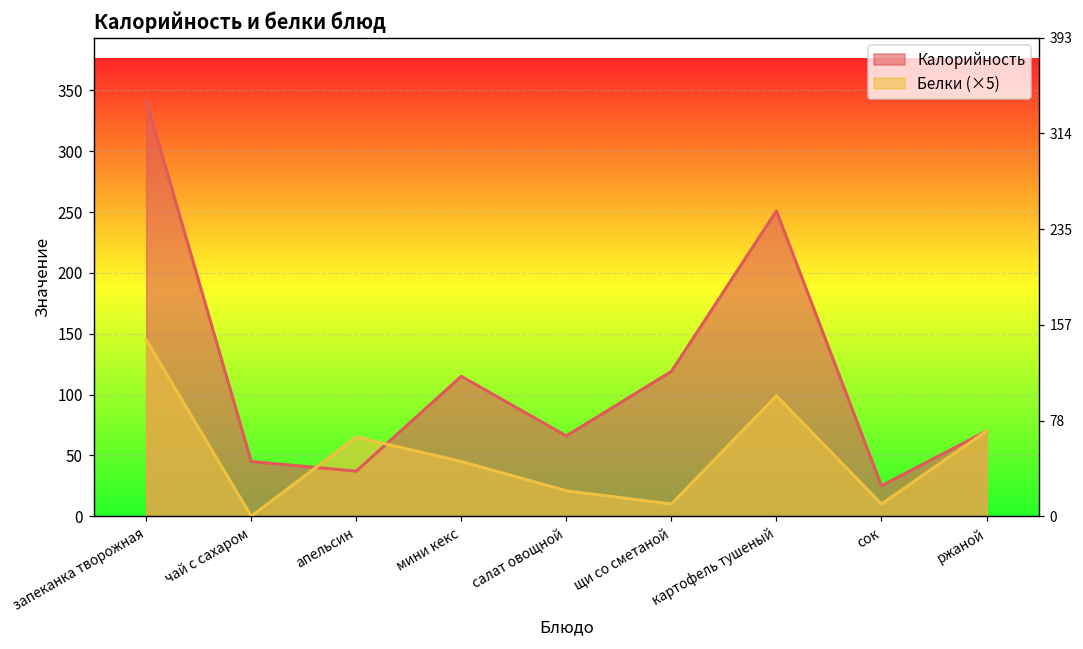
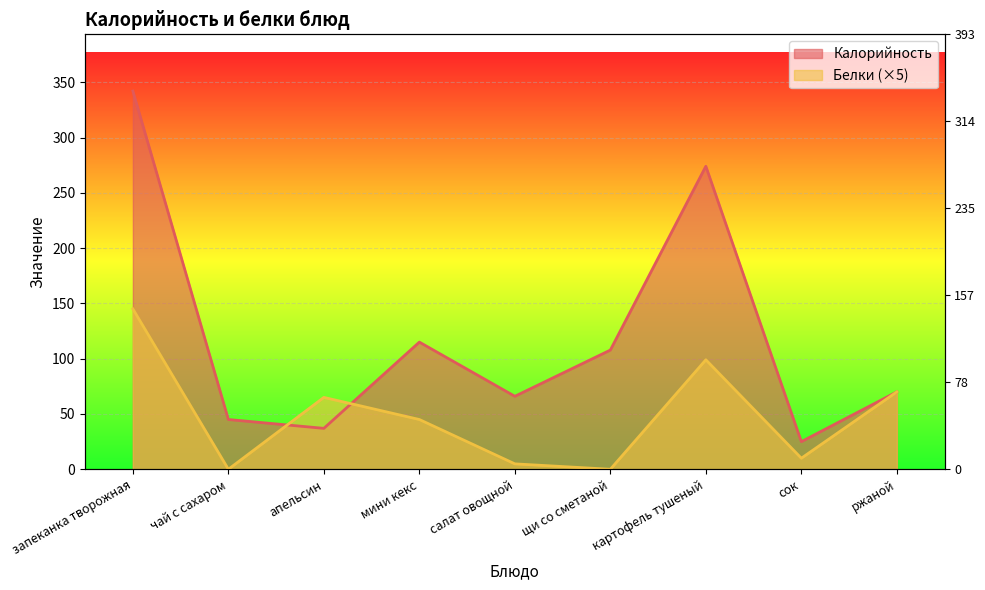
  {
    "Калорийность": {
      "запеканка творожная": 342,
      "чай с сахаром": 45,
      "апельсин": 37,
      "мини кекс": 115,
      "салат овощной": 66,
-     "щи со сметаной": 119,
-     "картофель тушеный": 251,
+     "щи со сметаной": 108,
+     "картофель тушеный": 274,
      "сок": 25
    },
    "Белки (×5)": {
      "запеканка творожная": 145,
      "чай с сахаром": 0,
      "апельсин": 65,
      "мини кекс": 45,
-     "салат овощной": 21,
-     "щи со сметаной": 10,
+     "салат овощной": 5,
+     "щи со сметаной": 0,
      "картофель тушеный": 99,
      "сок": 10
    }
  }
